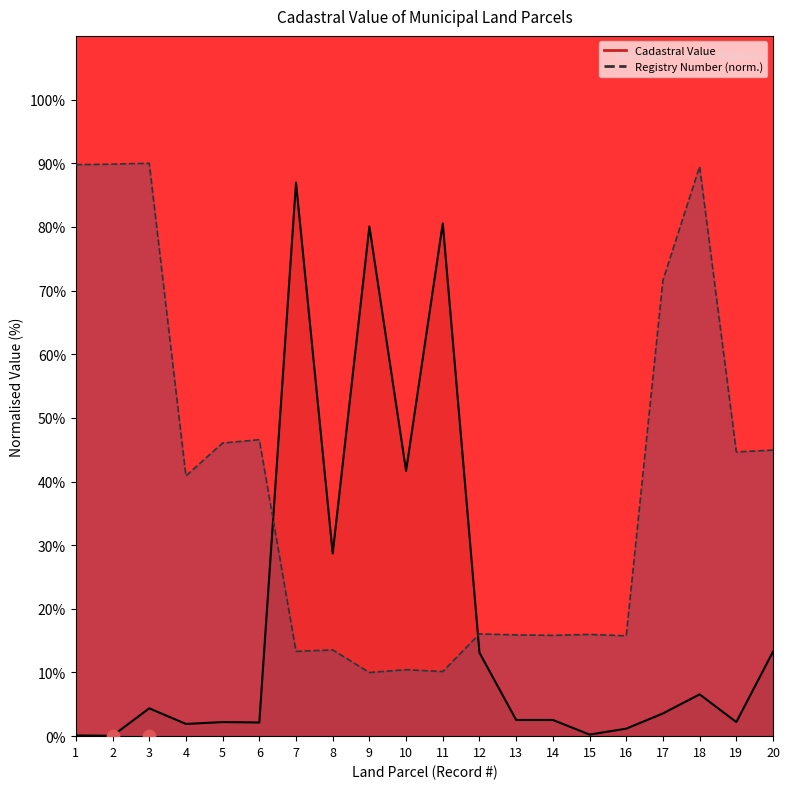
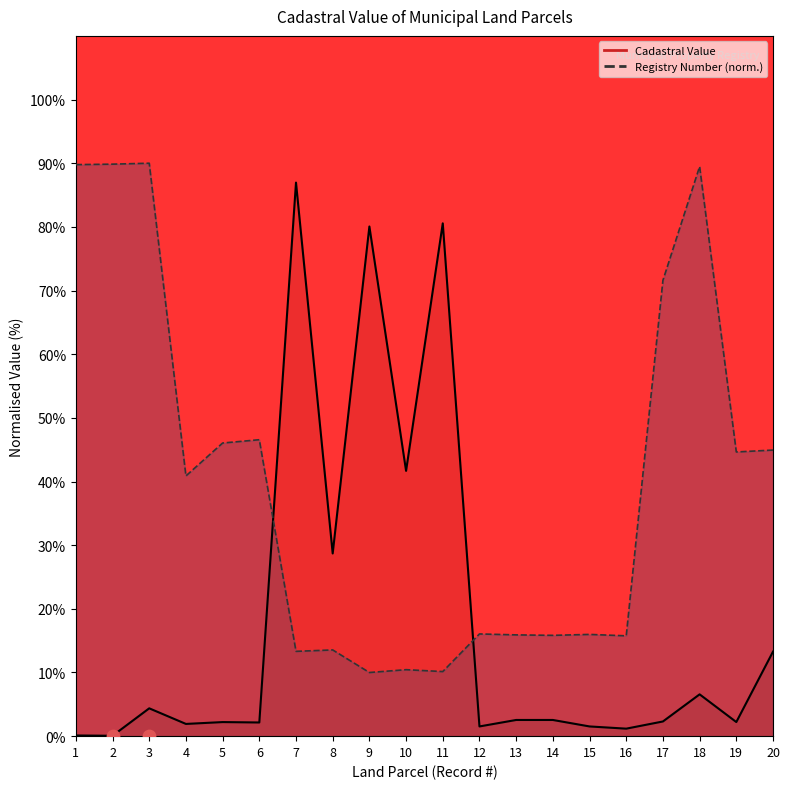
  {
    "Cadastral Value": {
      "1": "0%",
      "3": "4%",
      "4": "2%",
      "5": "2%",
      "6": "2%",
      "7": "87%",
      "8": "29%",
      "9": "80%",
      "10": "42%",
      "11": "81%",
-     "12": "13%",
+     "12": "2%",
      "13": "3%",
      "14": "3%",
-     "15": "0%",
+     "15": "2%",
      "16": "1%",
-     "17": "4%",
+     "17": "2%",
      "18": "7%",
      "19": "2%",
      "20": "13%"
    }
  }
